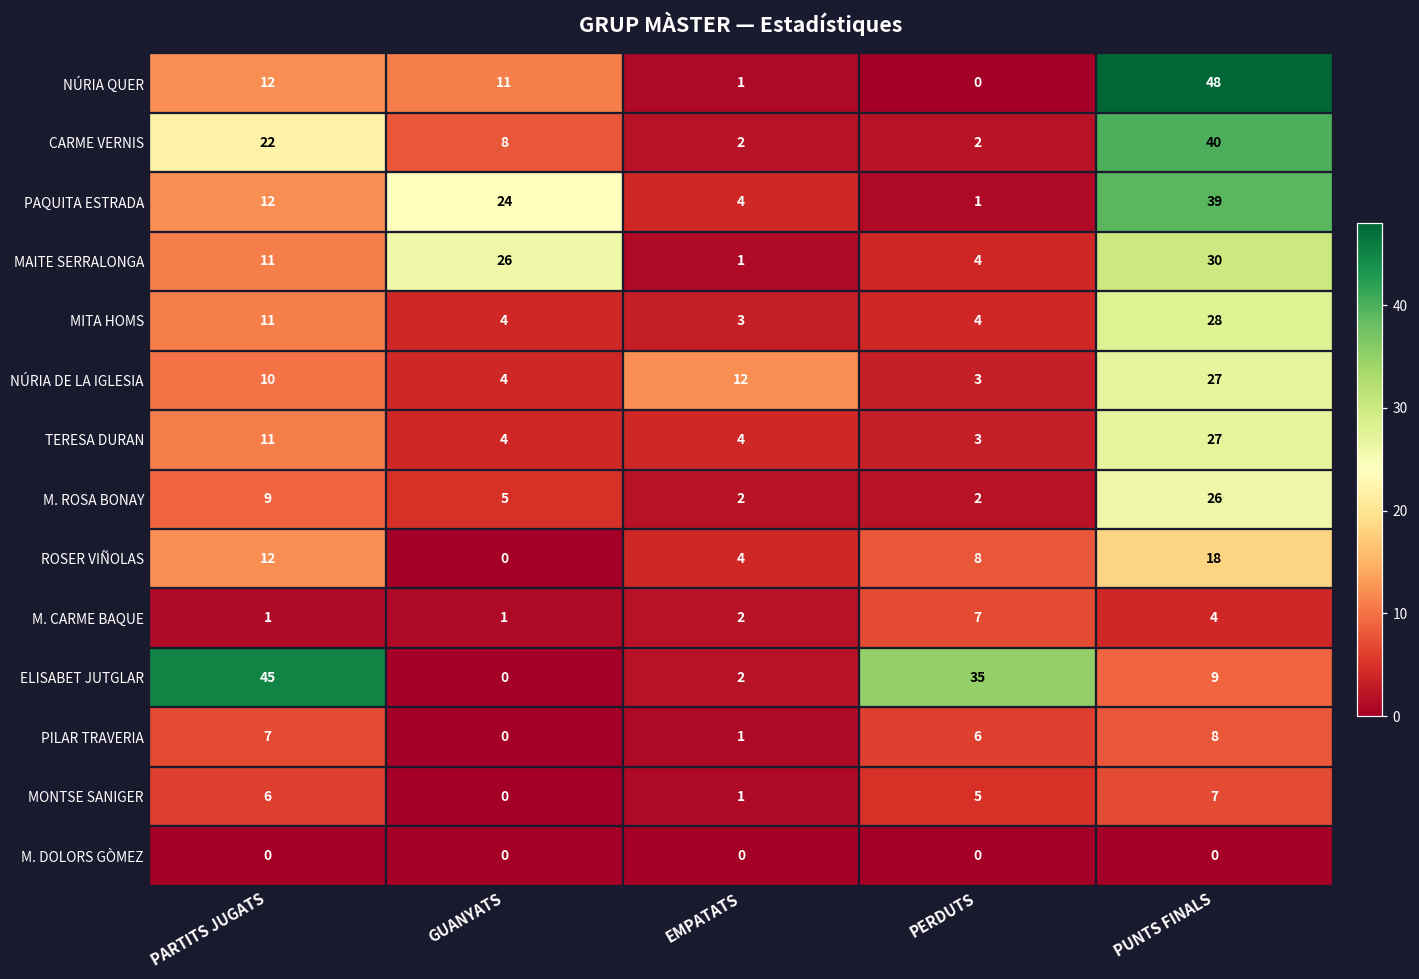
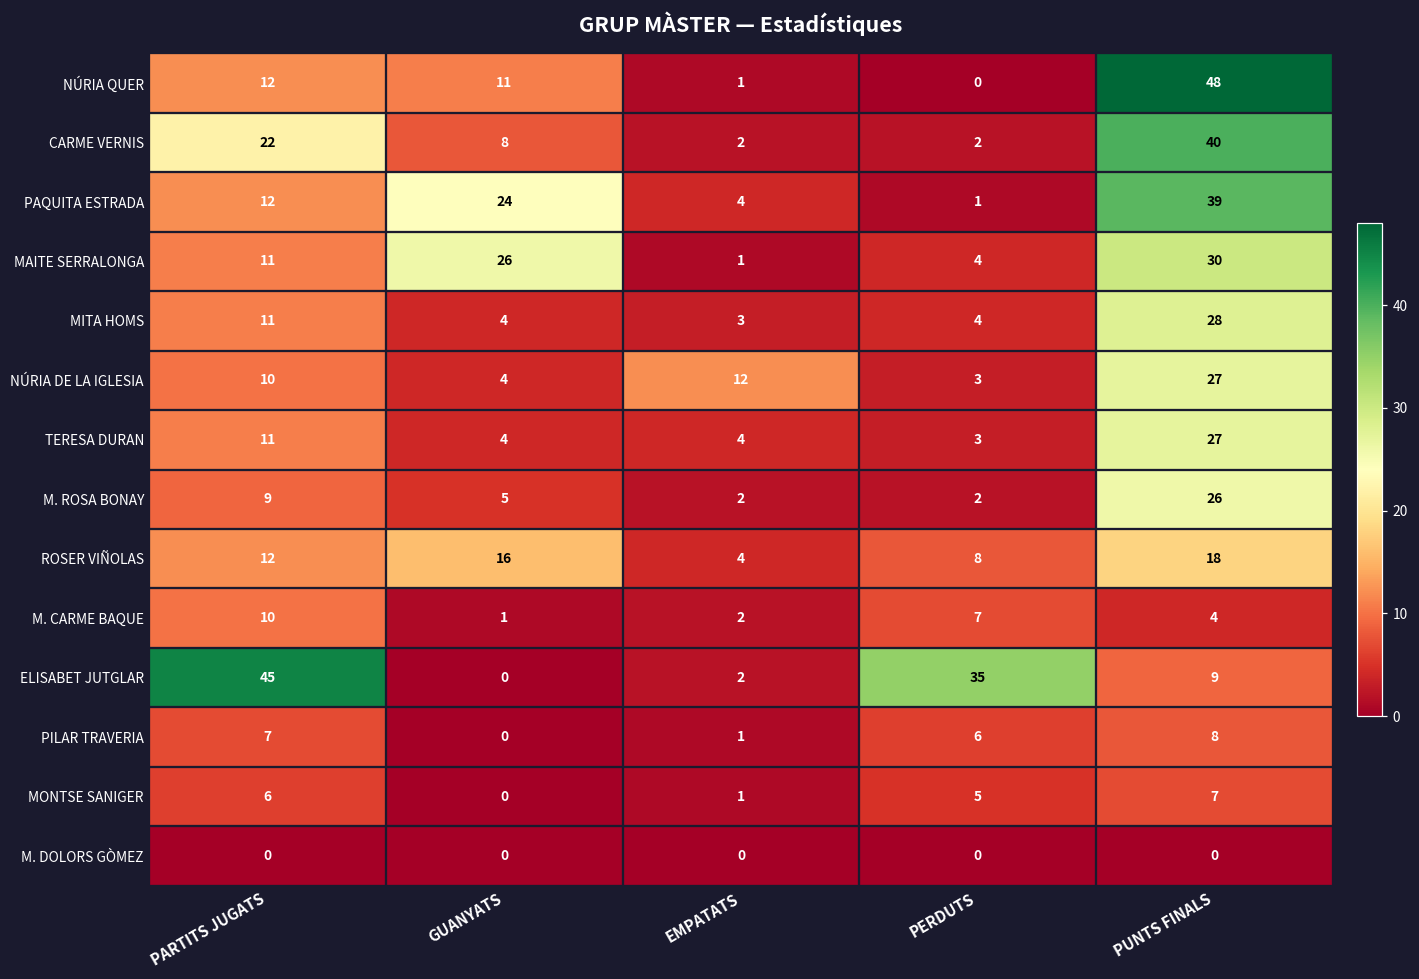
  {
    "NÚRIA QUER": {
      "PARTITS JUGATS": 12,
      "GUANYATS": 11,
      "EMPATATS": 1,
      "PERDUTS": 0,
      "PUNTS FINALS": 48
    },
    "CARME VERNIS": {
      "PARTITS JUGATS": 22,
      "GUANYATS": 8,
      "EMPATATS": 2,
      "PERDUTS": 2,
      "PUNTS FINALS": 40
    },
    "PAQUITA ESTRADA": {
      "PARTITS JUGATS": 12,
      "GUANYATS": 24,
      "EMPATATS": 4,
      "PERDUTS": 1,
      "PUNTS FINALS": 39
    },
    "MAITE SERRALONGA": {
      "PARTITS JUGATS": 11,
      "GUANYATS": 26,
      "EMPATATS": 1,
      "PERDUTS": 4,
      "PUNTS FINALS": 30
    },
    "MITA HOMS": {
      "PARTITS JUGATS": 11,
      "GUANYATS": 4,
      "EMPATATS": 3,
      "PERDUTS": 4,
      "PUNTS FINALS": 28
    },
    "NÚRIA DE LA IGLESIA": {
      "PARTITS JUGATS": 10,
      "GUANYATS": 4,
      "EMPATATS": 12,
      "PERDUTS": 3,
      "PUNTS FINALS": 27
    },
    "TERESA DURAN": {
      "PARTITS JUGATS": 11,
      "GUANYATS": 4,
      "EMPATATS": 4,
      "PERDUTS": 3,
      "PUNTS FINALS": 27
    },
    "M. ROSA BONAY": {
      "PARTITS JUGATS": 9,
      "GUANYATS": 5,
      "EMPATATS": 2,
      "PERDUTS": 2,
      "PUNTS FINALS": 26
    },
    "ROSER VIÑOLAS": {
      "PARTITS JUGATS": 12,
-     "GUANYATS": 0,
+     "GUANYATS": 16,
      "EMPATATS": 4,
      "PERDUTS": 8,
      "PUNTS FINALS": 18
    },
    "M. CARME BAQUE": {
-     "PARTITS JUGATS": 1,
+     "PARTITS JUGATS": 10,
      "GUANYATS": 1,
      "EMPATATS": 2,
      "PERDUTS": 7,
      "PUNTS FINALS": 4
    },
    "ELISABET JUTGLAR": {
      "PARTITS JUGATS": 45,
      "GUANYATS": 0,
      "EMPATATS": 2,
      "PERDUTS": 35,
      "PUNTS FINALS": 9
    },
    "PILAR TRAVERIA": {
      "PARTITS JUGATS": 7,
      "GUANYATS": 0,
      "EMPATATS": 1,
      "PERDUTS": 6,
      "PUNTS FINALS": 8
    },
    "MONTSE SANIGER": {
      "PARTITS JUGATS": 6,
      "GUANYATS": 0,
      "EMPATATS": 1,
      "PERDUTS": 5,
      "PUNTS FINALS": 7
    },
    "M. DOLORS GÒMEZ": {
      "PARTITS JUGATS": 0,
      "GUANYATS": 0,
      "EMPATATS": 0,
      "PERDUTS": 0,
      "PUNTS FINALS": 0
    }
  }
